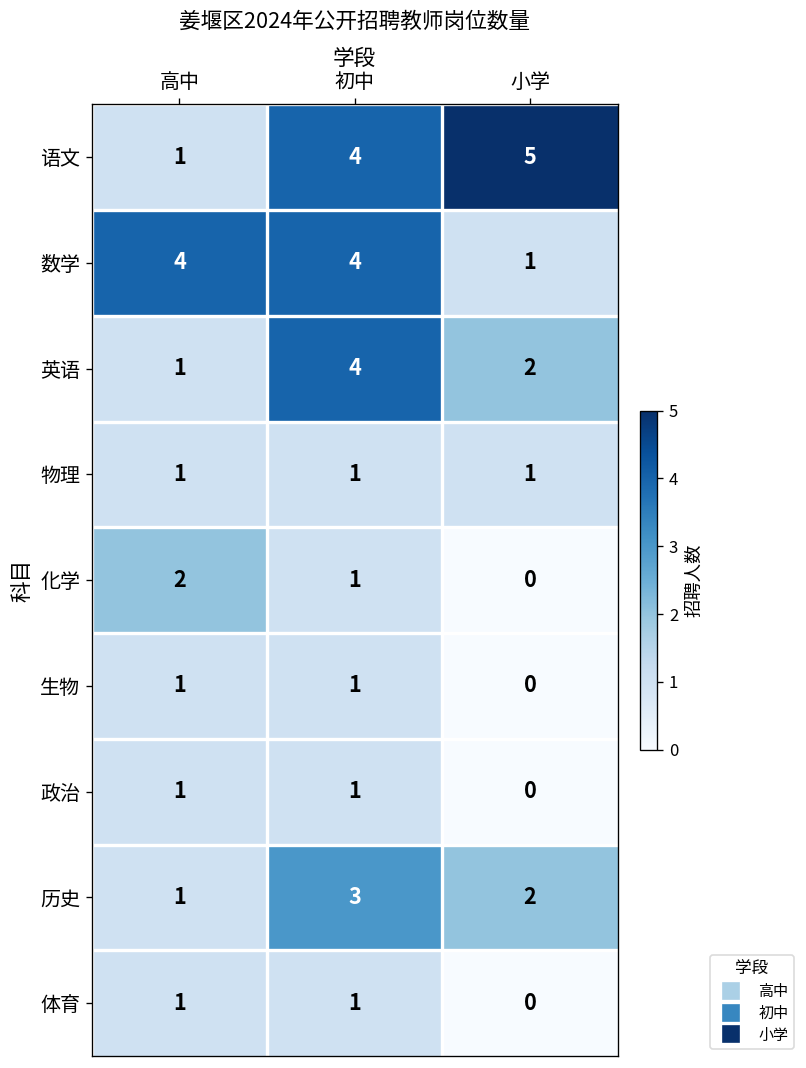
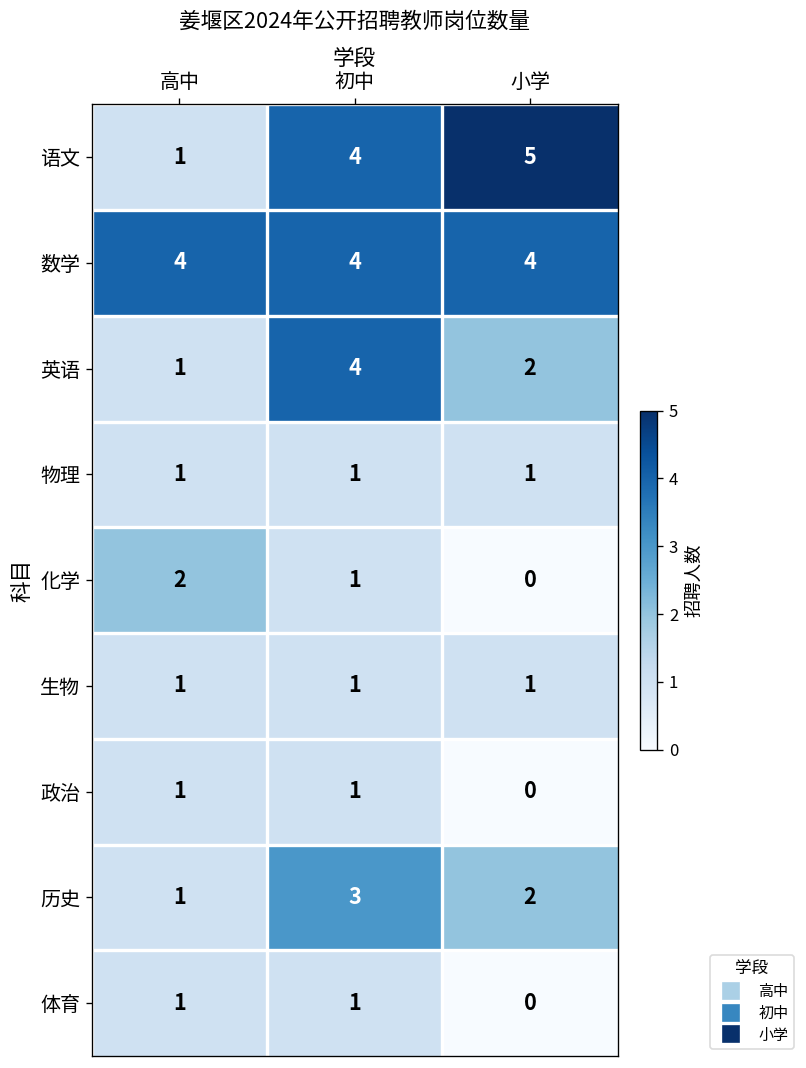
  {
    "语文": {
      "高中": 1,
      "初中": 4,
      "小学": 5
    },
    "数学": {
      "高中": 4,
      "初中": 4,
-     "小学": 1
+     "小学": 4
    },
    "英语": {
      "高中": 1,
      "初中": 4,
      "小学": 2
    },
    "物理": {
      "高中": 1,
      "初中": 1,
      "小学": 1
    },
    "化学": {
      "高中": 2,
      "初中": 1,
      "小学": 0
    },
    "生物": {
      "高中": 1,
      "初中": 1,
-     "小学": 0
+     "小学": 1
    },
    "政治": {
      "高中": 1,
      "初中": 1,
      "小学": 0
    },
    "历史": {
      "高中": 1,
      "初中": 3,
      "小学": 2
    },
    "体育": {
      "高中": 1,
      "初中": 1,
      "小学": 0
    }
  }
